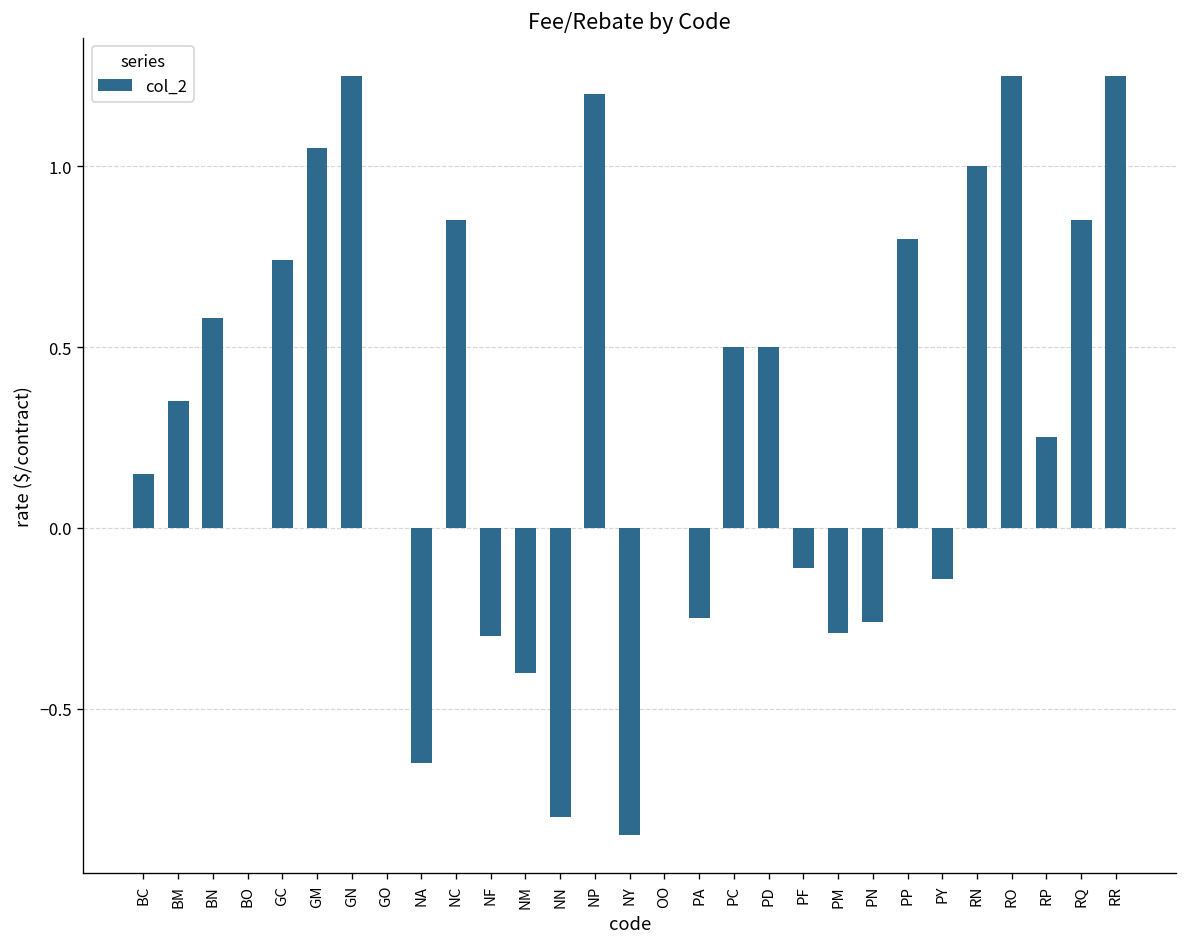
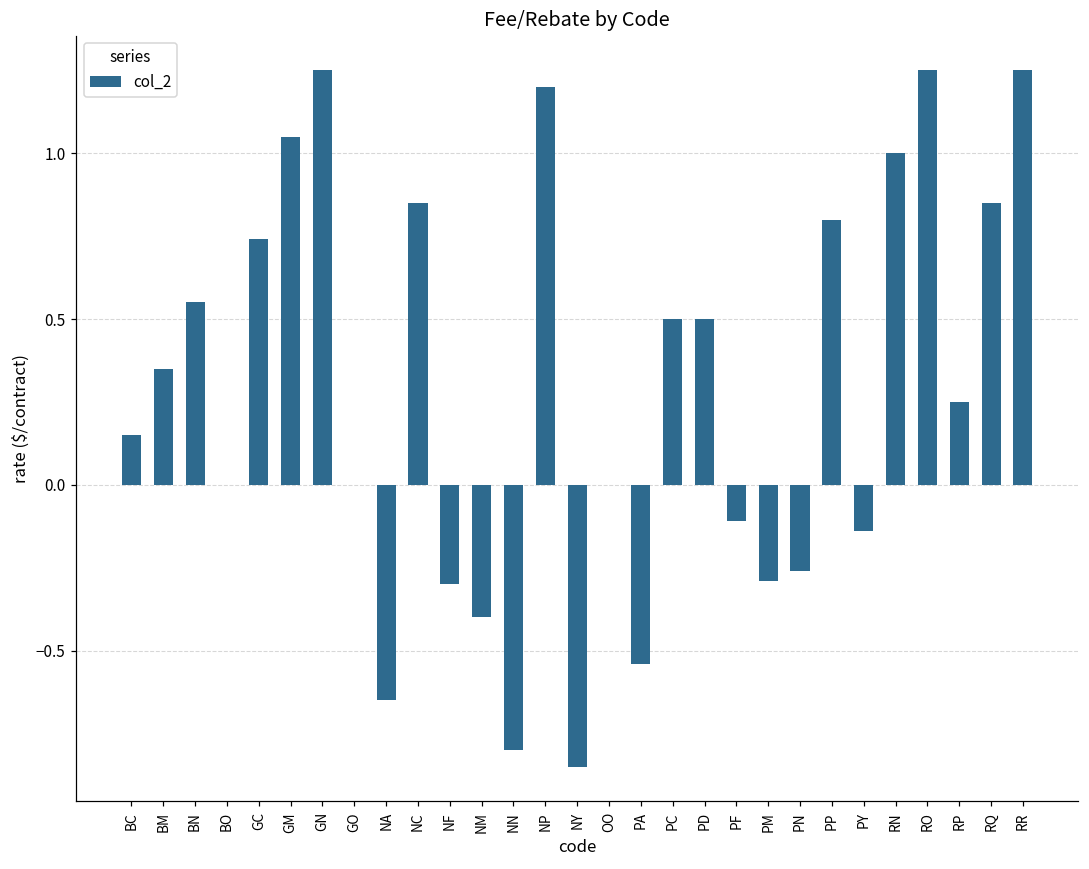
  {
    "BC": 0.15,
    "BM": 0.35,
-   "BN": 0.58,
+   "BN": 0.55,
    "BO": 0.00,
    "GC": 0.74,
    "GM": 1.05,
    "GN": 1.25,
    "GO": 0.00,
    "NA": -0.65,
    "NC": 0.85,
    "NF": -0.30,
    "NM": -0.40,
    "NN": -0.80,
    "NP": 1.20,
    "NY": -0.85,
    "OO": 0.00,
-   "PA": -0.25,
+   "PA": -0.54,
    "PC": 0.50,
    "PD": 0.50,
    "PF": -0.11,
    "PM": -0.29,
    "PN": -0.26,
    "PP": 0.80,
    "PY": -0.14,
    "RN": 1.00,
    "RO": 1.25,
    "RP": 0.25,
    "RQ": 0.85,
    "RR": 1.25
  }
